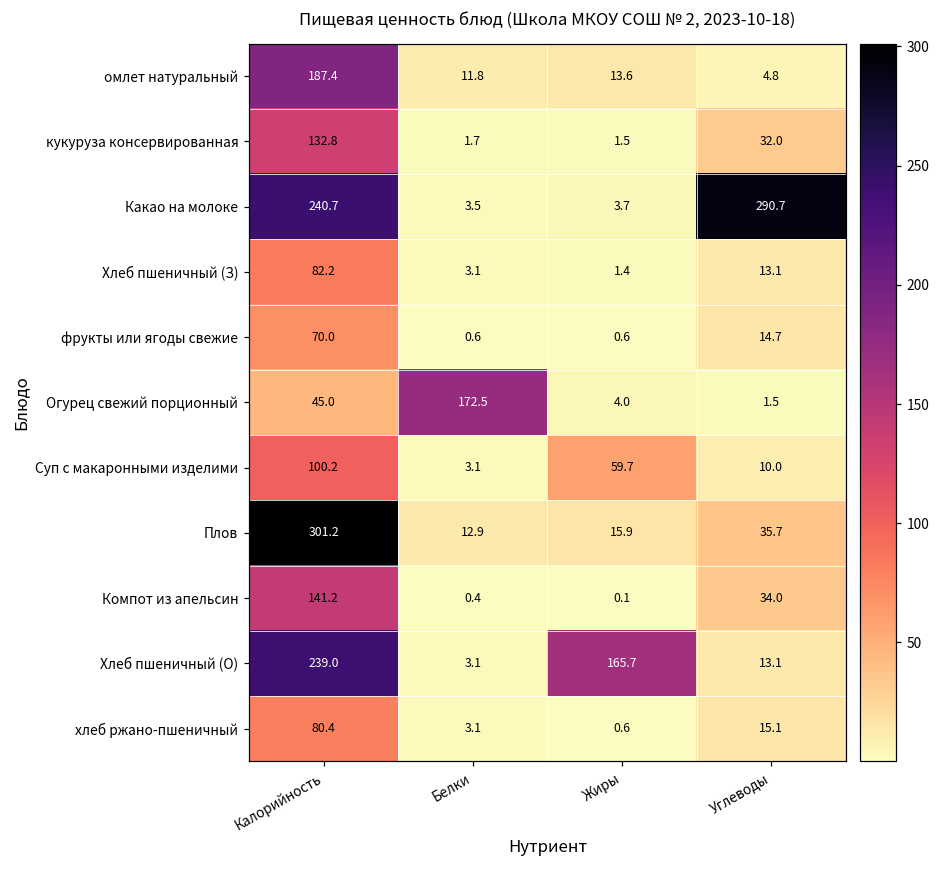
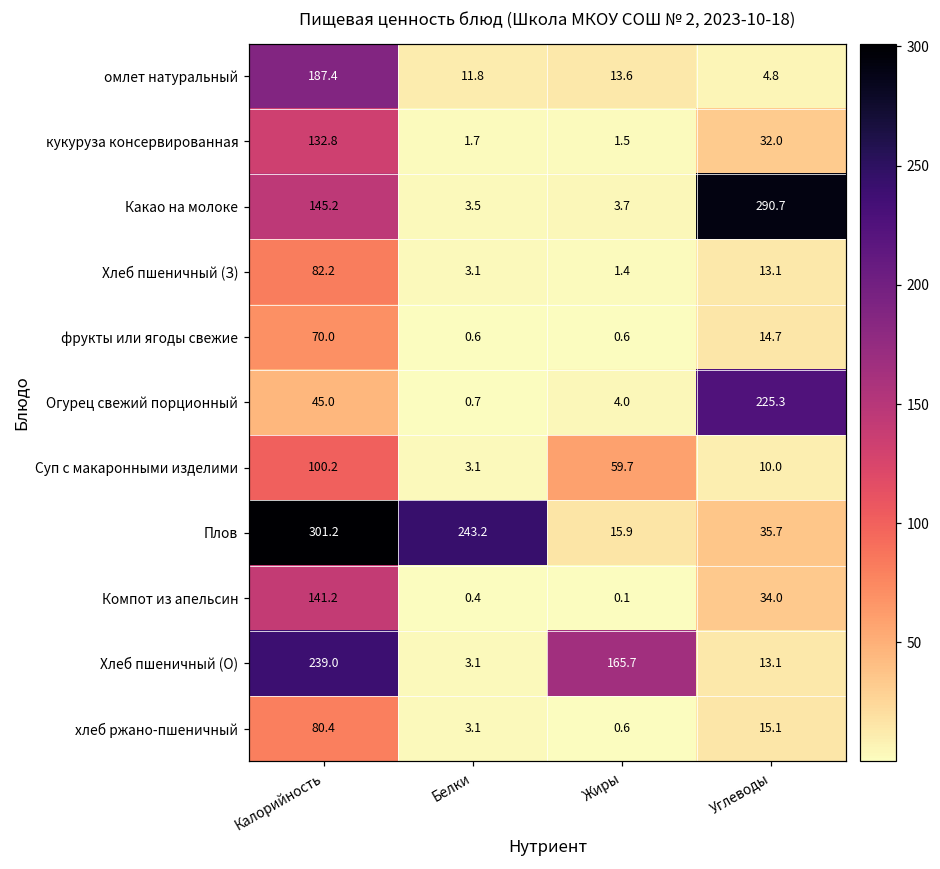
  {
    "омлет натуральный": {
      "Калорийность": 187.4,
      "Белки": 11.8,
      "Жиры": 13.6,
      "Углеводы": 4.8
    },
    "кукуруза консервированная": {
      "Калорийность": 132.8,
      "Белки": 1.7,
      "Жиры": 1.5,
      "Углеводы": 32.0
    },
    "Какао на молоке": {
-     "Калорийность": 240.7,
+     "Калорийность": 145.2,
      "Белки": 3.5,
      "Жиры": 3.7,
      "Углеводы": 290.7
    },
    "Хлеб пшеничный (З)": {
      "Калорийность": 82.2,
      "Белки": 3.1,
      "Жиры": 1.4,
      "Углеводы": 13.1
    },
    "фрукты или ягоды свежие": {
      "Калорийность": 70.0,
      "Белки": 0.6,
      "Жиры": 0.6,
      "Углеводы": 14.7
    },
    "Огурец свежий порционный": {
      "Калорийность": 45.0,
-     "Белки": 172.5,
+     "Белки": 0.7,
      "Жиры": 4.0,
-     "Углеводы": 1.5
+     "Углеводы": 225.3
    },
    "Суп с макаронными изделими": {
      "Калорийность": 100.2,
      "Белки": 3.1,
      "Жиры": 59.7,
      "Углеводы": 10.0
    },
    "Плов": {
      "Калорийность": 301.2,
-     "Белки": 12.9,
+     "Белки": 243.2,
      "Жиры": 15.9,
      "Углеводы": 35.7
    },
    "Компот из апельсин": {
      "Калорийность": 141.2,
      "Белки": 0.4,
      "Жиры": 0.1,
      "Углеводы": 34.0
    },
    "Хлеб пшеничный (О)": {
      "Калорийность": 239.0,
      "Белки": 3.1,
      "Жиры": 165.7,
      "Углеводы": 13.1
    },
    "хлеб ржано-пшеничный": {
      "Калорийность": 80.4,
      "Белки": 3.1,
      "Жиры": 0.6,
      "Углеводы": 15.1
    }
  }
